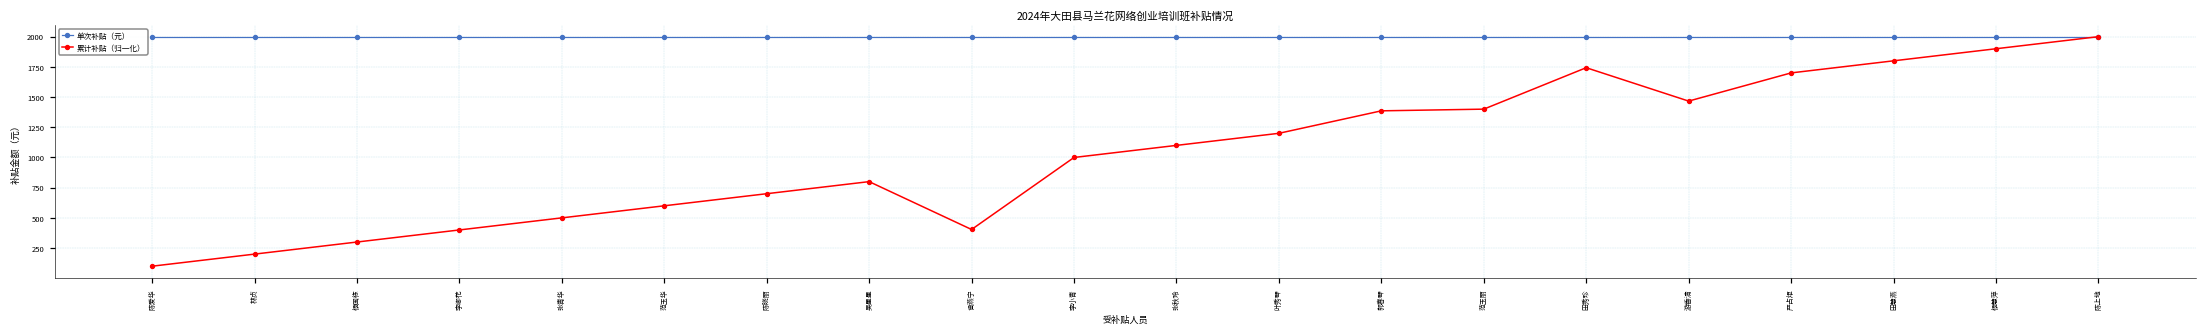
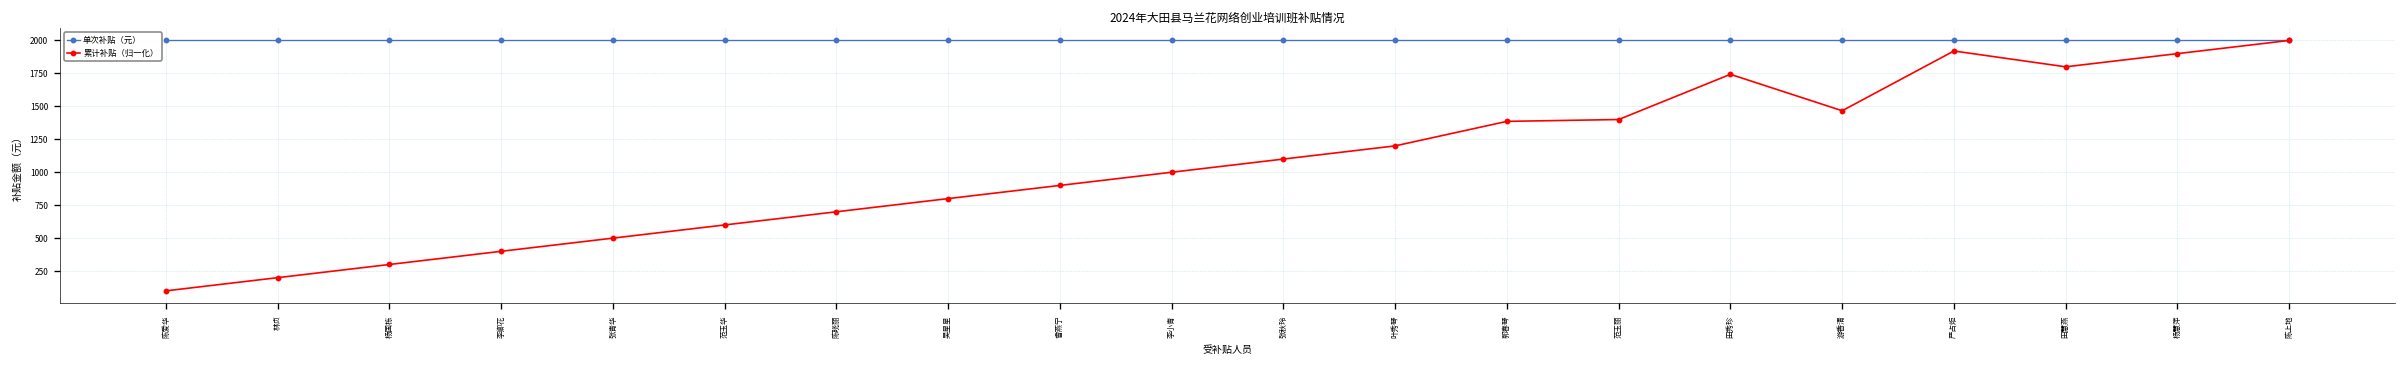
  {
    "单次补贴（元）": {
      "陈爱华": 2000,
      "林贞": 2000,
      "杨国栋": 2000,
      "李卿花": 2000,
      "张青华": 2000,
      "范玉华": 2000,
      "陈晓丽": 2000,
      "吴星星": 2000,
      "曾燕宁": 2000,
      "李小青": 2000,
      "张秋玲": 2000,
      "叶秀琴": 2000,
      "郭春琴": 2000,
      "范玉丽": 2000,
      "田秀珍": 2000,
      "游香清": 2000,
      "严占炬": 2000,
      "田慧燕": 2000,
      "杨慧萍": 2000
    },
    "累计补贴（归一化）": {
      "陈爱华": 100,
      "林贞": 200,
      "杨国栋": 300,
      "李卿花": 400,
      "张青华": 500,
      "范玉华": 600,
      "陈晓丽": 700,
      "吴星星": 800,
-     "曾燕宁": 400,
+     "曾燕宁": 900,
      "李小青": 1000,
      "张秋玲": 1100,
      "叶秀琴": 1200,
      "郭春琴": 1390,
      "范玉丽": 1400,
      "田秀珍": 1740,
      "游香清": 1470,
-     "严占炬": 1700,
+     "严占炬": 1920,
      "田慧燕": 1800,
      "杨慧萍": 1900
    }
  }
